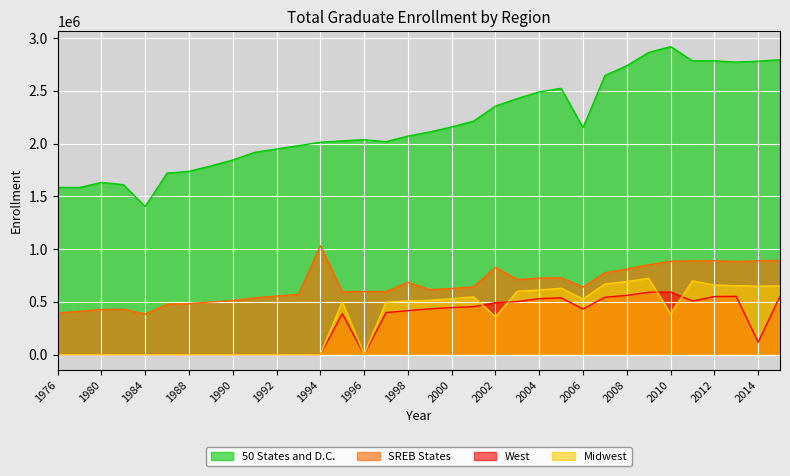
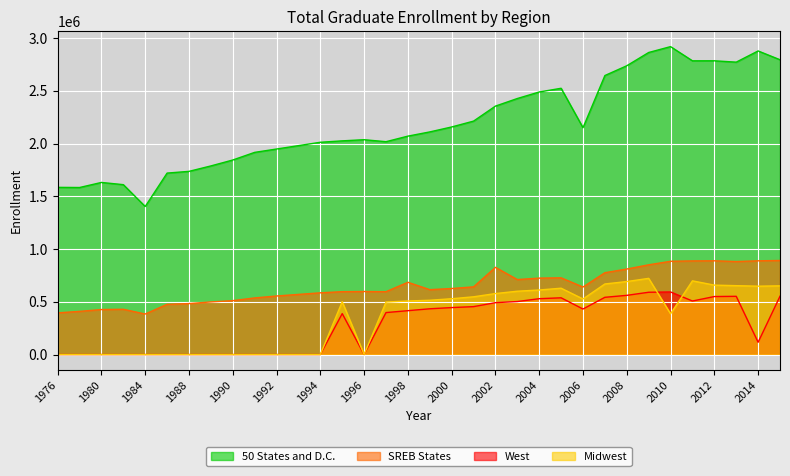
  {
    "50 States and D.C.": {
      "1976": 1580000,
      "1980": 1630000,
      "1984": 1400000,
      "1988": 1740000,
      "1990": 1840000,
      "1992": 1950000,
      "1994": 2010000,
      "1996": 2040000,
      "1998": 2070000,
      "2000": 2160000,
      "2002": 2350000,
      "2004": 2490000,
      "2006": 2150000,
      "2008": 2740000,
      "2010": 2920000,
      "2012": 2780000,
-     "2014": 2780000
+     "2014": 2880000
    },
    "SREB States": {
      "1976": 390000,
      "1980": 430000,
      "1984": 380000,
      "1988": 480000,
      "1990": 510000,
      "1992": 550000,
-     "1994": 1030000,
+     "1994": 580000,
      "1996": 600000,
      "1998": 680000,
      "2000": 630000,
      "2002": 830000,
      "2004": 720000,
      "2006": 640000,
      "2008": 810000,
      "2010": 880000,
      "2012": 890000,
      "2014": 890000
    },
    "West": {
      "1998": 420000,
      "2000": 450000,
      "2002": 490000,
      "2004": 530000,
      "2006": 430000,
      "2008": 560000,
      "2010": 590000,
      "2012": 550000,
      "2014": 120000
    },
    "Midwest": {
      "1998": 510000,
      "2000": 530000,
-     "2002": 360000,
+     "2002": 580000,
      "2004": 610000,
      "2006": 530000,
      "2008": 690000,
      "2010": 390000,
      "2012": 660000,
      "2014": 650000
    }
  }
